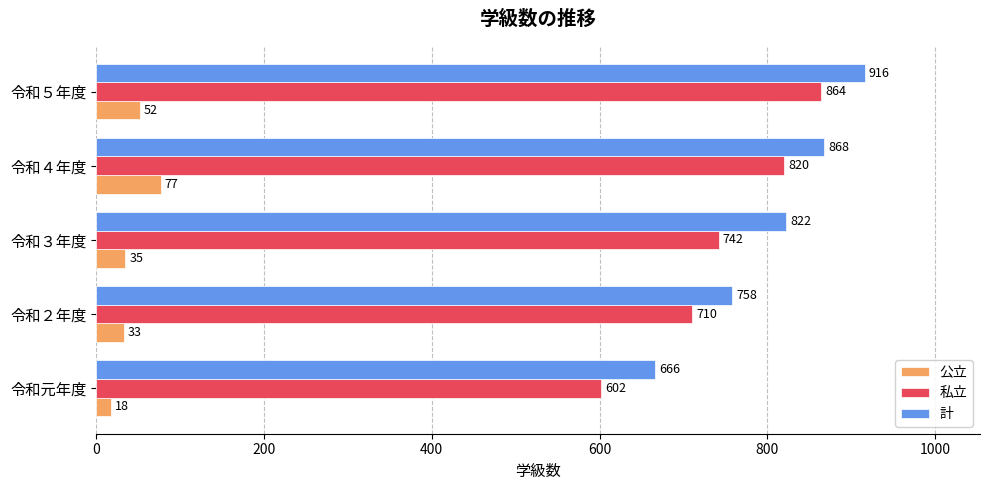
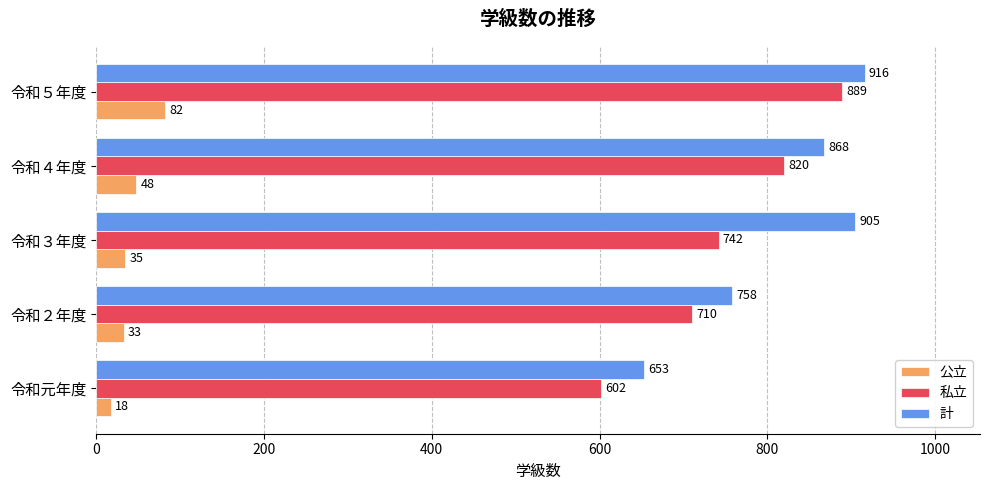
  {
    "公立": {
-     "令和５年度": 52,
-     "令和４年度": 77,
+     "令和５年度": 82,
+     "令和４年度": 48,
      "令和３年度": 35,
      "令和２年度": 33,
      "令和元年度": 18
    },
    "私立": {
-     "令和５年度": 864,
+     "令和５年度": 889,
      "令和４年度": 820,
      "令和３年度": 742,
      "令和２年度": 710,
      "令和元年度": 602
    },
    "計": {
      "令和５年度": 916,
      "令和４年度": 868,
-     "令和３年度": 822,
+     "令和３年度": 905,
      "令和２年度": 758,
-     "令和元年度": 666
+     "令和元年度": 653
    }
  }
